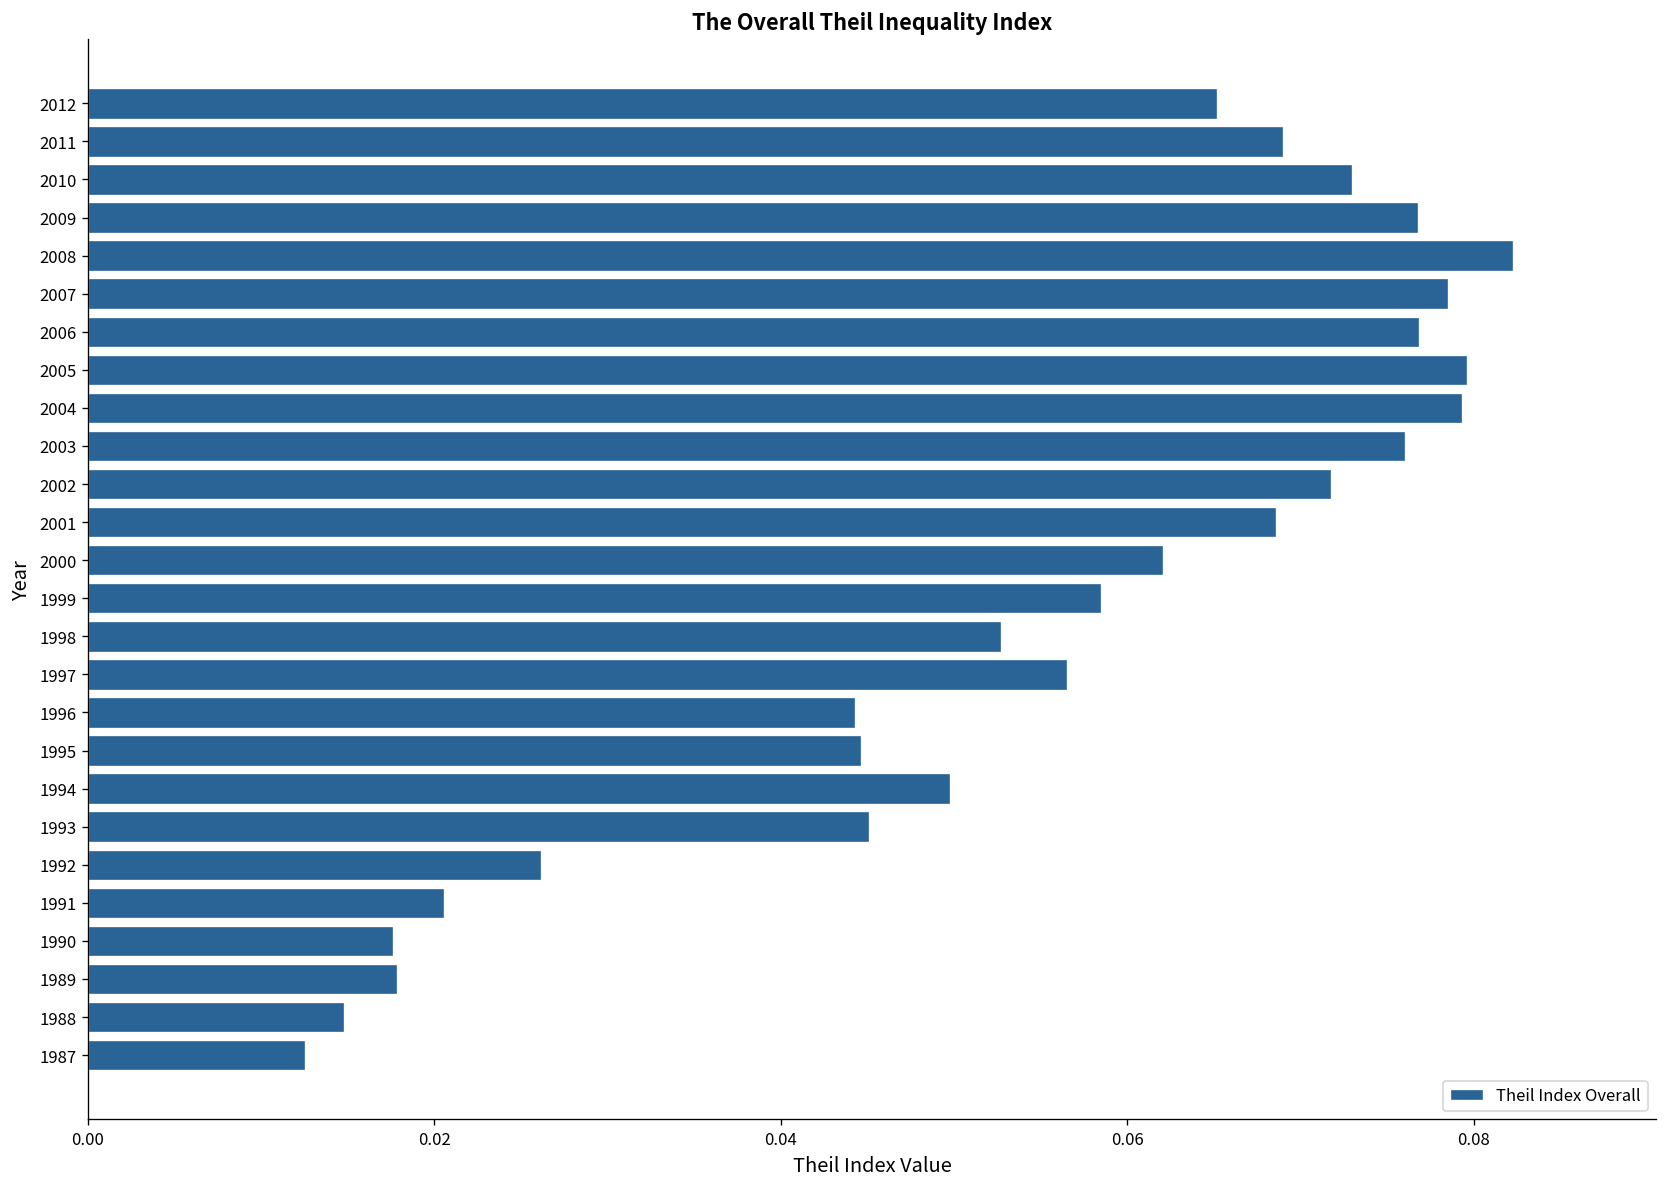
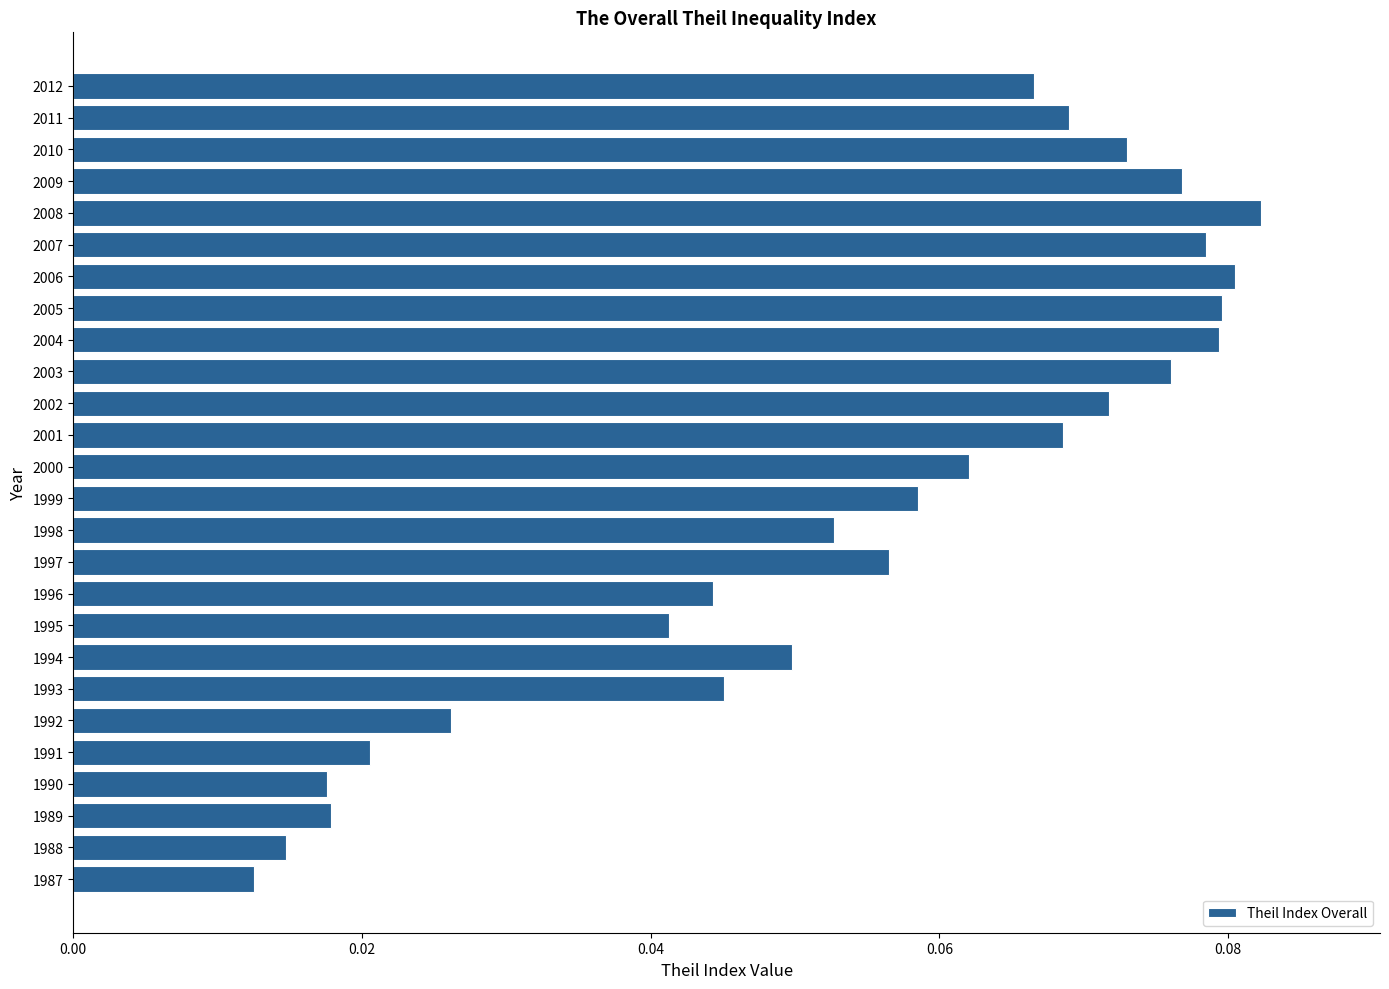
  {
-   "2012": 0.0652,
+   "2012": 0.0665,
    "2011": 0.0690,
    "2010": 0.0730,
    "2009": 0.0768,
    "2008": 0.0823,
    "2007": 0.0785,
-   "2006": 0.0768,
+   "2006": 0.0805,
    "2005": 0.0796,
    "2004": 0.0794,
    "2003": 0.0760,
    "2002": 0.0717,
    "2001": 0.0686,
    "2000": 0.0621,
    "1999": 0.0585,
    "1998": 0.0527,
    "1997": 0.0565,
    "1996": 0.0443,
-   "1995": 0.0446,
+   "1995": 0.0413,
    "1994": 0.0498,
    "1993": 0.0451,
    "1992": 0.0262,
    "1991": 0.0205,
    "1990": 0.0176,
    "1989": 0.0179,
    "1988": 0.0148,
    "1987": 0.0125
  }
